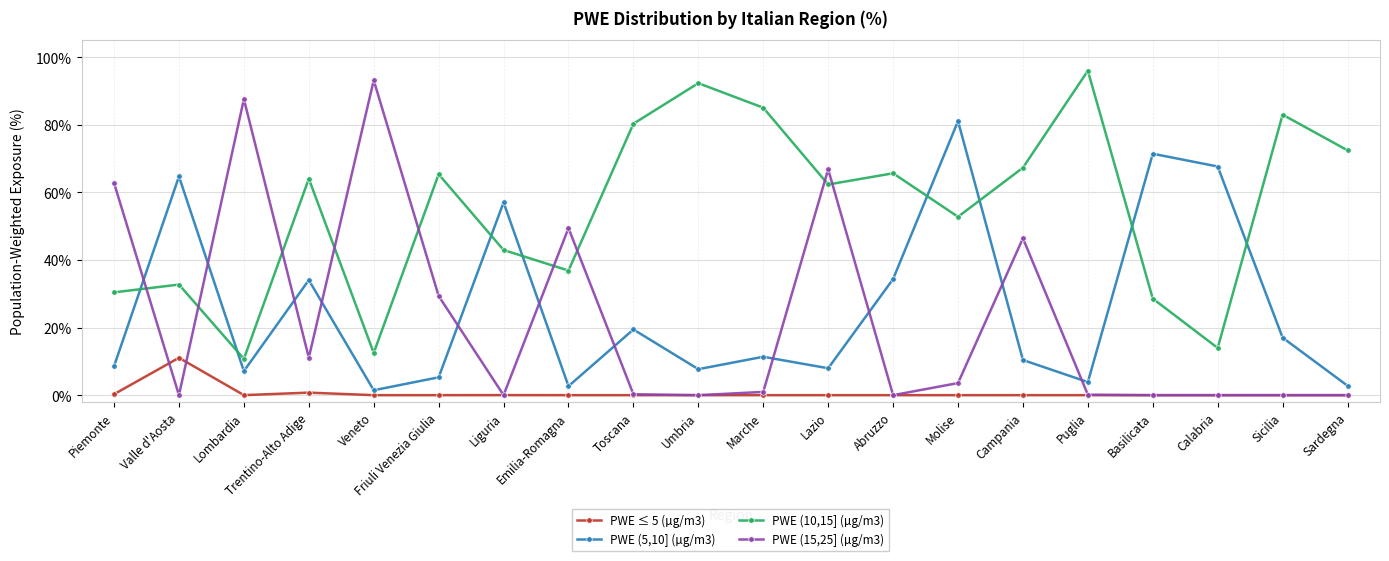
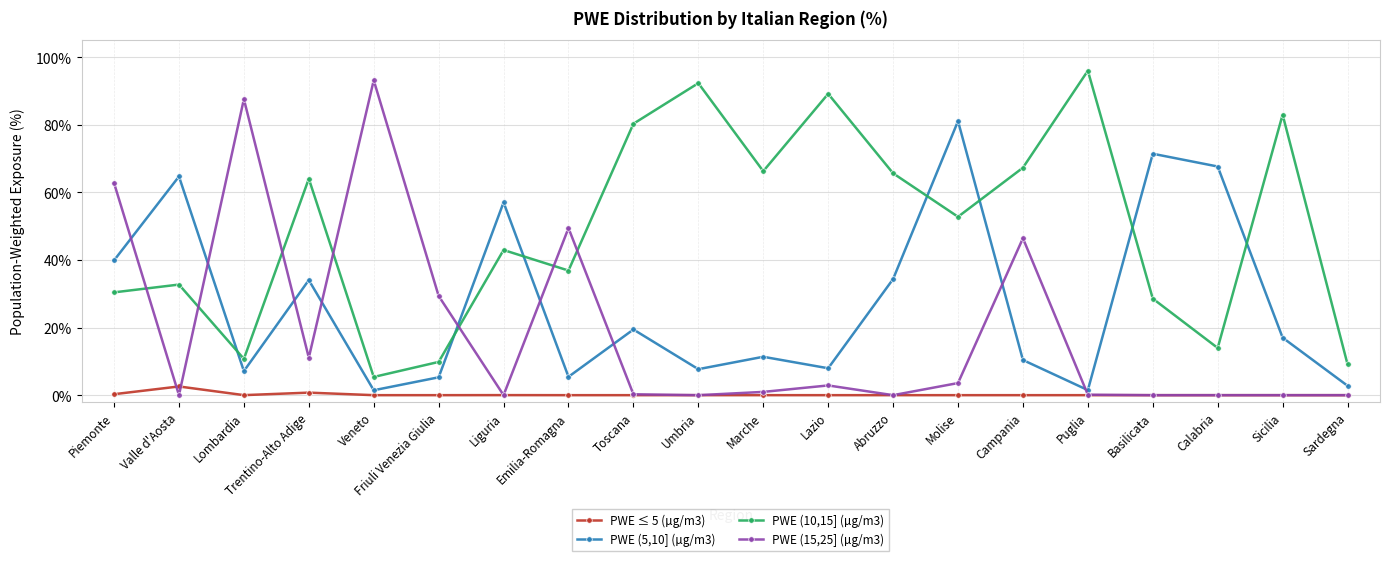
  {
    "PWE ≤ 5 (µg/m3)": {
      "Piemonte": "0%",
-     "Valle d'Aosta": "11%",
+     "Valle d'Aosta": "3%",
      "Lombardia": "0%",
      "Trentino-Alto Adige": "1%",
      "Veneto": "0%",
      "Friuli Venezia Giulia": "0%",
      "Emilia-Romagna": "0%",
      "Marche": "0%",
      "Lazio": "0%",
      "Molise": "0%",
      "Campania": "0%"
    },
    "PWE (5,10] (µg/m3)": {
-     "Piemonte": "9%",
+     "Piemonte": "40%",
      "Valle d'Aosta": "65%",
      "Lombardia": "7%",
      "Trentino-Alto Adige": "34%",
      "Veneto": "1%",
      "Friuli Venezia Giulia": "5%",
      "Liguria": "57%",
-     "Emilia-Romagna": "3%",
+     "Emilia-Romagna": "5%",
      "Toscana": "19%",
      "Umbria": "8%",
      "Marche": "11%",
      "Lazio": "8%",
      "Abruzzo": "34%",
      "Molise": "81%",
      "Campania": "10%",
-     "Puglia": "4%",
+     "Puglia": "1%",
      "Basilicata": "71%",
      "Calabria": "68%",
      "Sicilia": "17%",
      "Sardegna": "3%"
    },
    "PWE (10,15] (µg/m3)": {
      "Piemonte": "30%",
      "Valle d'Aosta": "33%",
      "Lombardia": "11%",
      "Trentino-Alto Adige": "64%",
-     "Veneto": "12%",
-     "Friuli Venezia Giulia": "65%",
+     "Veneto": "5%",
+     "Friuli Venezia Giulia": "10%",
      "Liguria": "43%",
      "Emilia-Romagna": "37%",
      "Toscana": "80%",
      "Umbria": "92%",
-     "Marche": "85%",
-     "Lazio": "62%",
+     "Marche": "66%",
+     "Lazio": "89%",
      "Abruzzo": "66%",
      "Molise": "53%",
      "Campania": "67%",
      "Puglia": "96%",
      "Basilicata": "29%",
      "Calabria": "14%",
      "Sicilia": "83%",
-     "Sardegna": "72%"
+     "Sardegna": "9%"
    },
    "PWE (15,25] (µg/m3)": {
      "Piemonte": "63%",
      "Valle d'Aosta": "0%",
      "Lombardia": "88%",
      "Trentino-Alto Adige": "11%",
      "Veneto": "93%",
      "Friuli Venezia Giulia": "29%",
      "Emilia-Romagna": "49%",
      "Marche": "1%",
-     "Lazio": "67%",
+     "Lazio": "3%",
      "Molise": "4%",
      "Campania": "46%"
    }
  }
